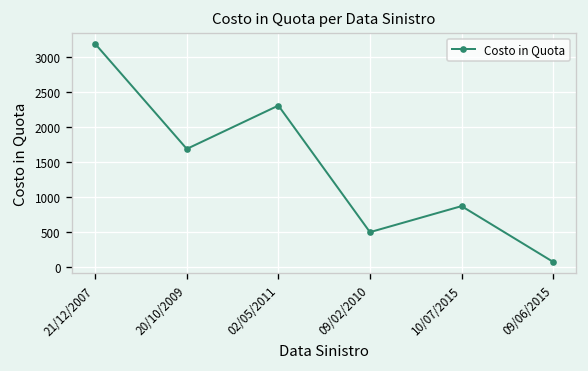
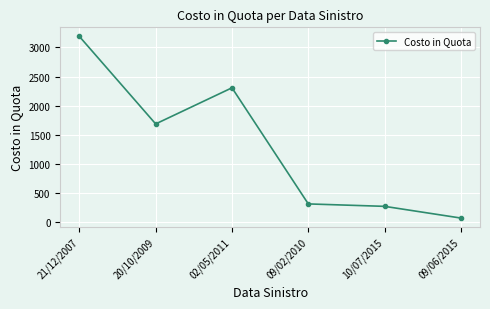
  {
    "21/12/2007": 3200,
    "20/10/2009": 1700,
    "02/05/2011": 2300,
-   "09/02/2010": 500,
-   "10/07/2015": 900,
+   "09/02/2010": 300,
+   "10/07/2015": 300,
    "09/06/2015": 100
  }
